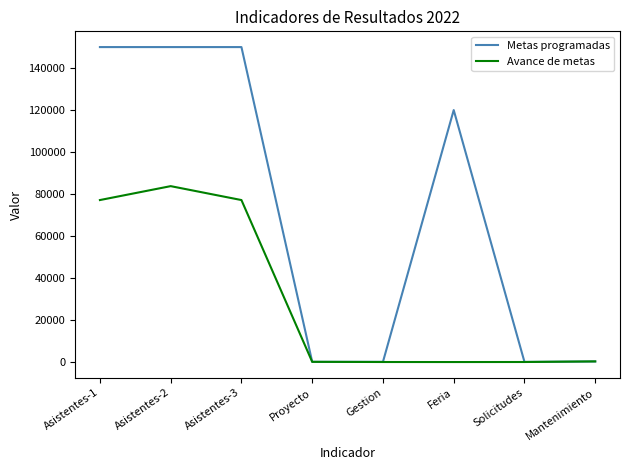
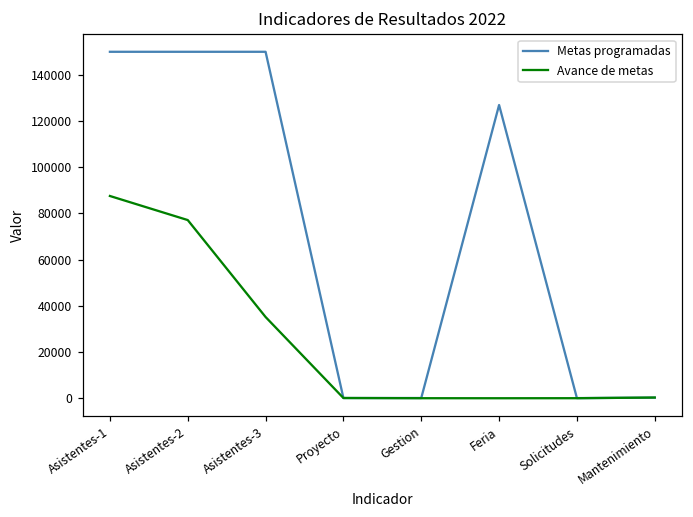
  {
    "Metas programadas": {
      "Asistentes-1": 150000,
      "Asistentes-2": 150000,
      "Asistentes-3": 150000,
-     "Feria": 120000
+     "Feria": 127000
    },
    "Avance de metas": {
-     "Asistentes-1": 77000,
-     "Asistentes-2": 84000,
-     "Asistentes-3": 77000,
+     "Asistentes-1": 88000,
+     "Asistentes-2": 77000,
+     "Asistentes-3": 35000,
      "Feria": 0
    }
  }
